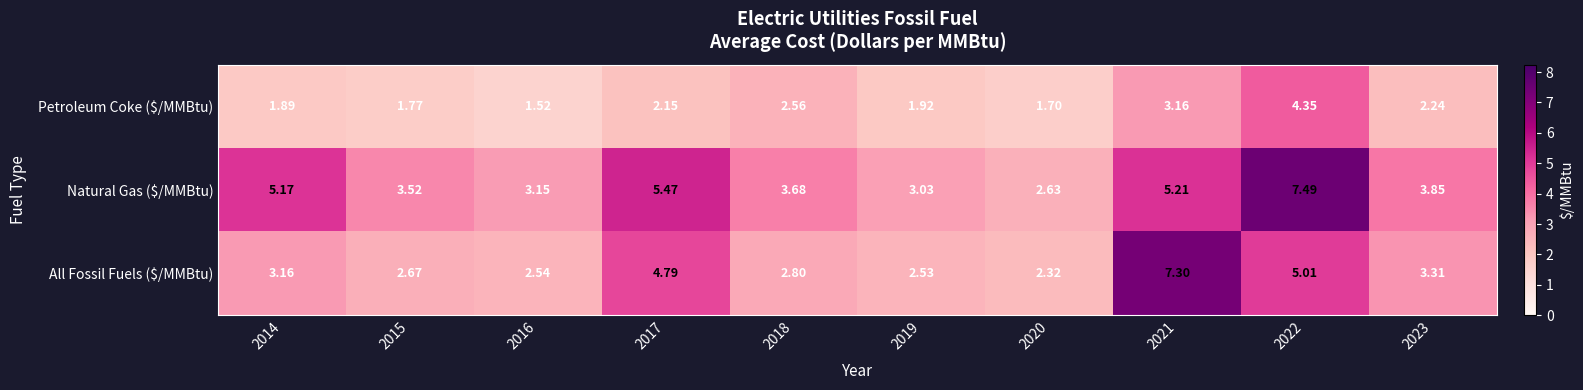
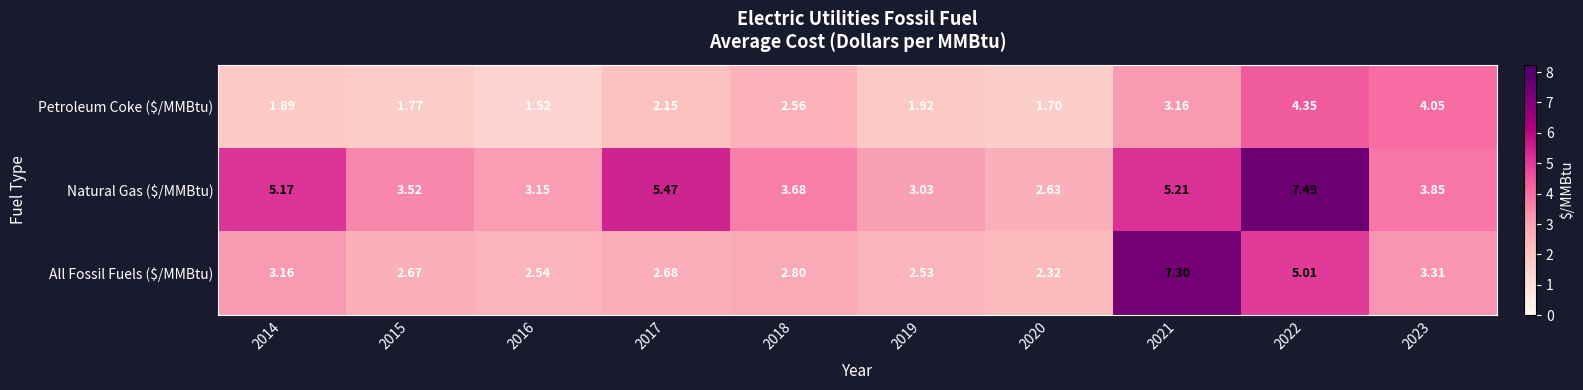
  {
    "Petroleum Coke ($/MMBtu)": {
      "2014": 1.89,
      "2015": 1.77,
      "2016": 1.52,
      "2017": 2.15,
      "2018": 2.56,
      "2019": 1.92,
      "2020": 1.70,
      "2021": 3.16,
      "2022": 4.35,
-     "2023": 2.24
+     "2023": 4.05
    },
    "Natural Gas ($/MMBtu)": {
      "2014": 5.17,
      "2015": 3.52,
      "2016": 3.15,
      "2017": 5.47,
      "2018": 3.68,
      "2019": 3.03,
      "2020": 2.63,
      "2021": 5.21,
      "2022": 7.49,
      "2023": 3.85
    },
    "All Fossil Fuels ($/MMBtu)": {
      "2014": 3.16,
      "2015": 2.67,
      "2016": 2.54,
-     "2017": 4.79,
+     "2017": 2.68,
      "2018": 2.80,
      "2019": 2.53,
      "2020": 2.32,
      "2021": 7.30,
      "2022": 5.01,
      "2023": 3.31
    }
  }
